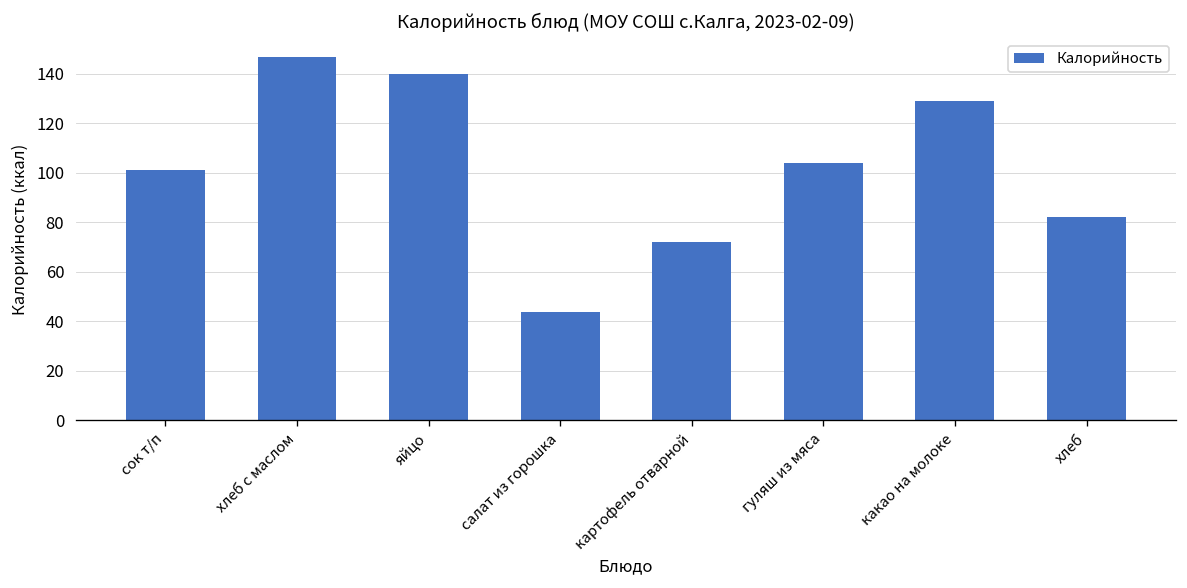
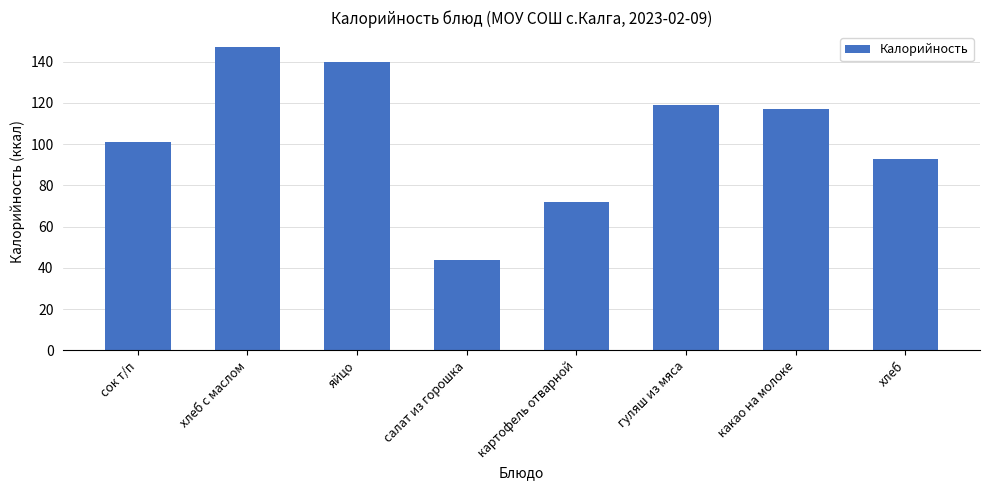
  {
    "сок т/п": 101,
    "хлеб с маслом": 147,
    "яйцо": 140,
    "салат из горошка": 44,
    "картофель отварной": 72,
-   "гуляш из мяса": 104,
-   "какао на молоке": 129,
-   "хлеб": 82
+   "гуляш из мяса": 119,
+   "какао на молоке": 117,
+   "хлеб": 93
  }
